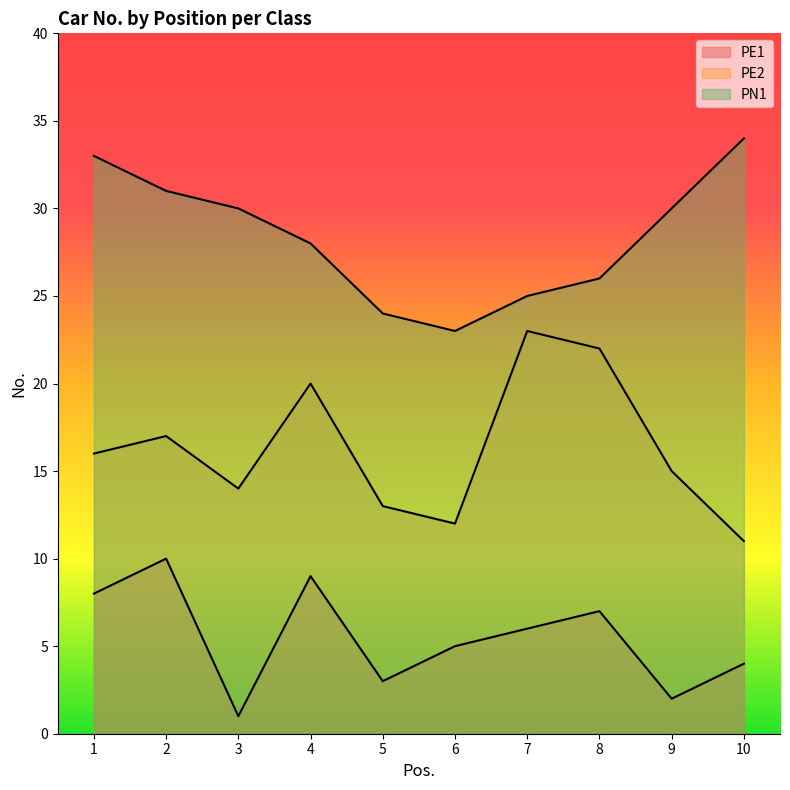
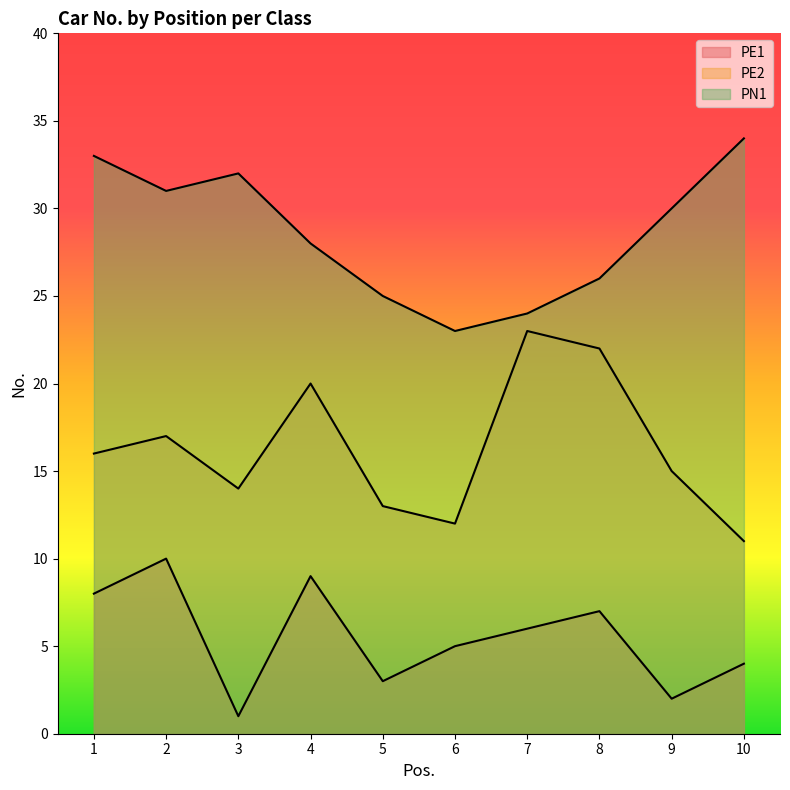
  {
    "PN1": {
      "1": 33,
      "2": 31,
-     "3": 30,
+     "3": 32,
      "4": 28,
-     "5": 24,
+     "5": 25,
      "6": 23,
-     "7": 25,
+     "7": 24,
      "8": 26,
      "9": 30,
      "10": 34
    }
  }
